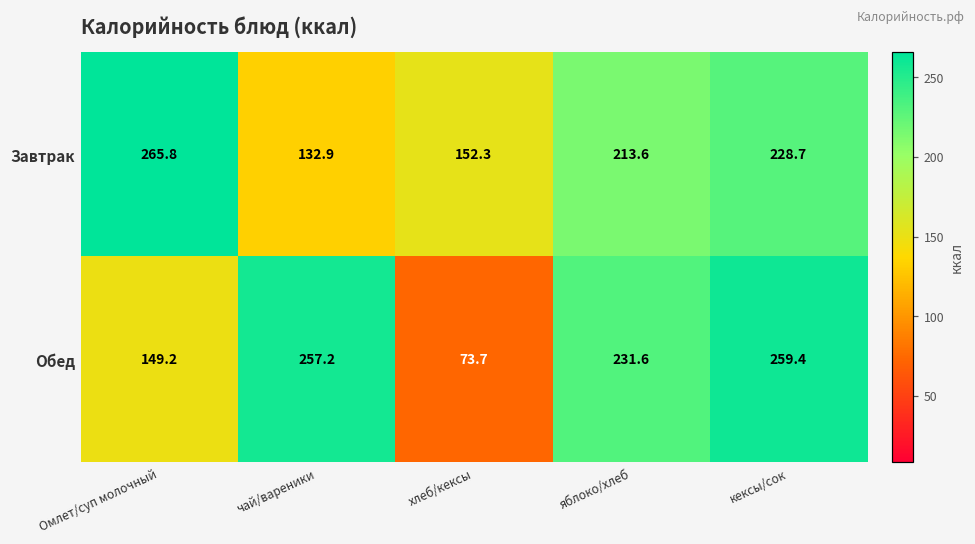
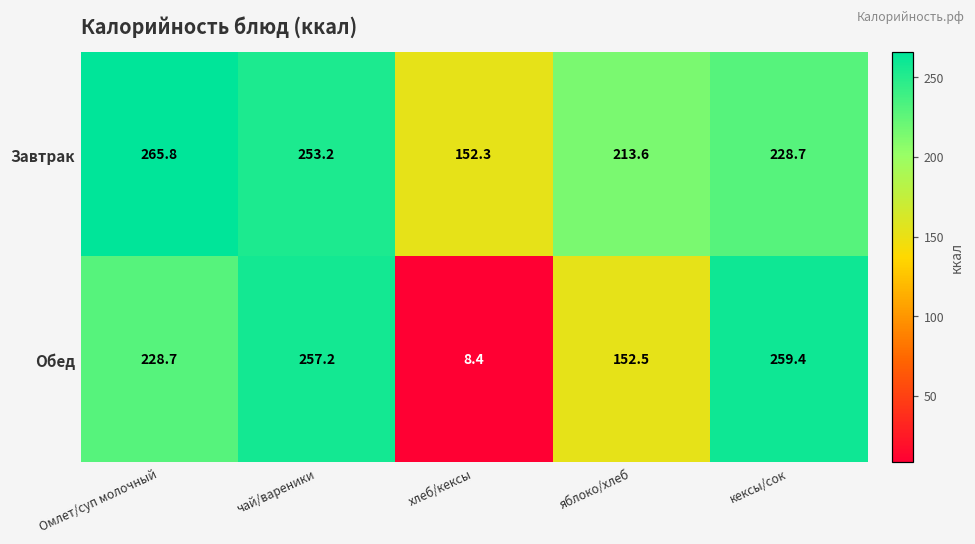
  {
    "Завтрак": {
      "Омлет/суп молочный": 265.8,
-     "чай/вареники": 132.9,
+     "чай/вареники": 253.2,
      "хлеб/кексы": 152.3,
      "яблоко/хлеб": 213.6,
      "кексы/сок": 228.7
    },
    "Обед": {
-     "Омлет/суп молочный": 149.2,
+     "Омлет/суп молочный": 228.7,
      "чай/вареники": 257.2,
-     "хлеб/кексы": 73.7,
-     "яблоко/хлеб": 231.6,
+     "хлеб/кексы": 8.4,
+     "яблоко/хлеб": 152.5,
      "кексы/сок": 259.4
    }
  }
